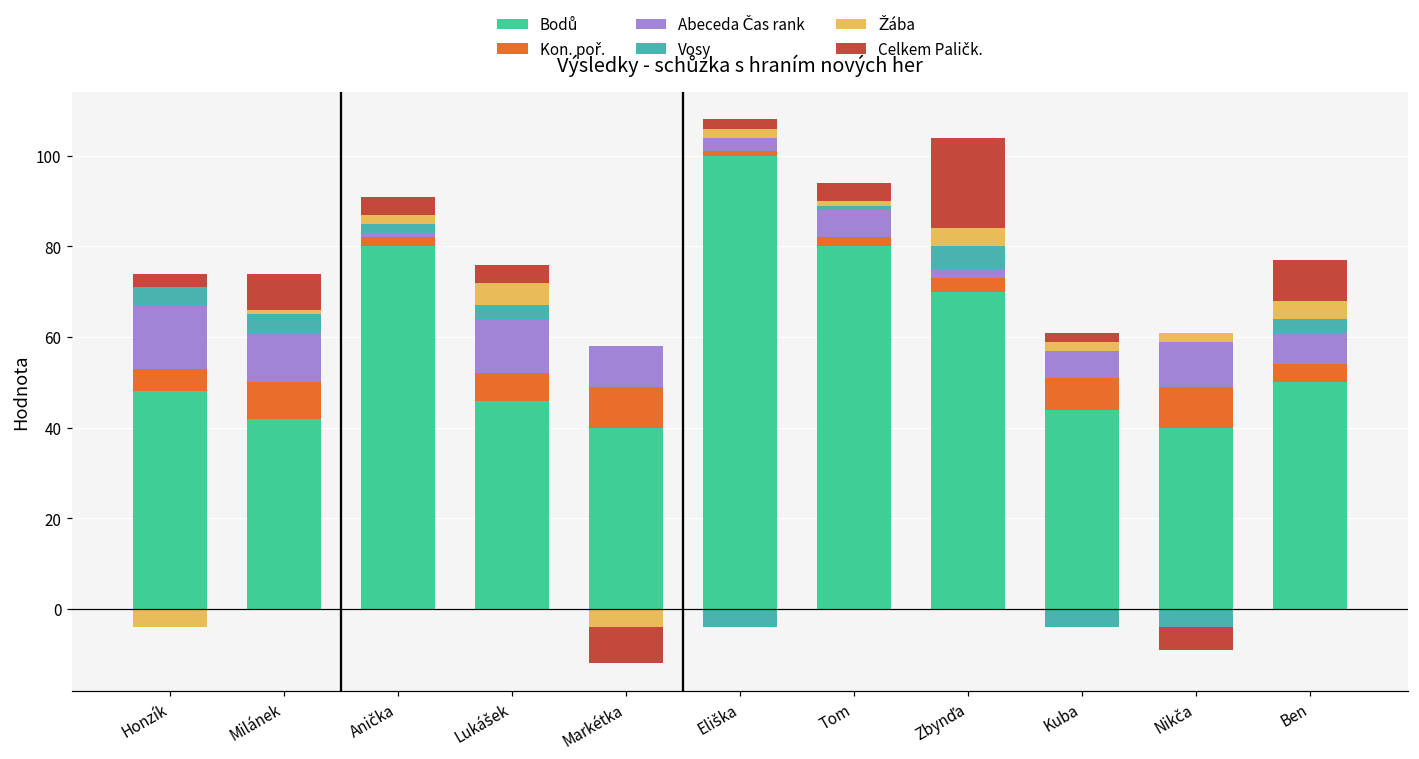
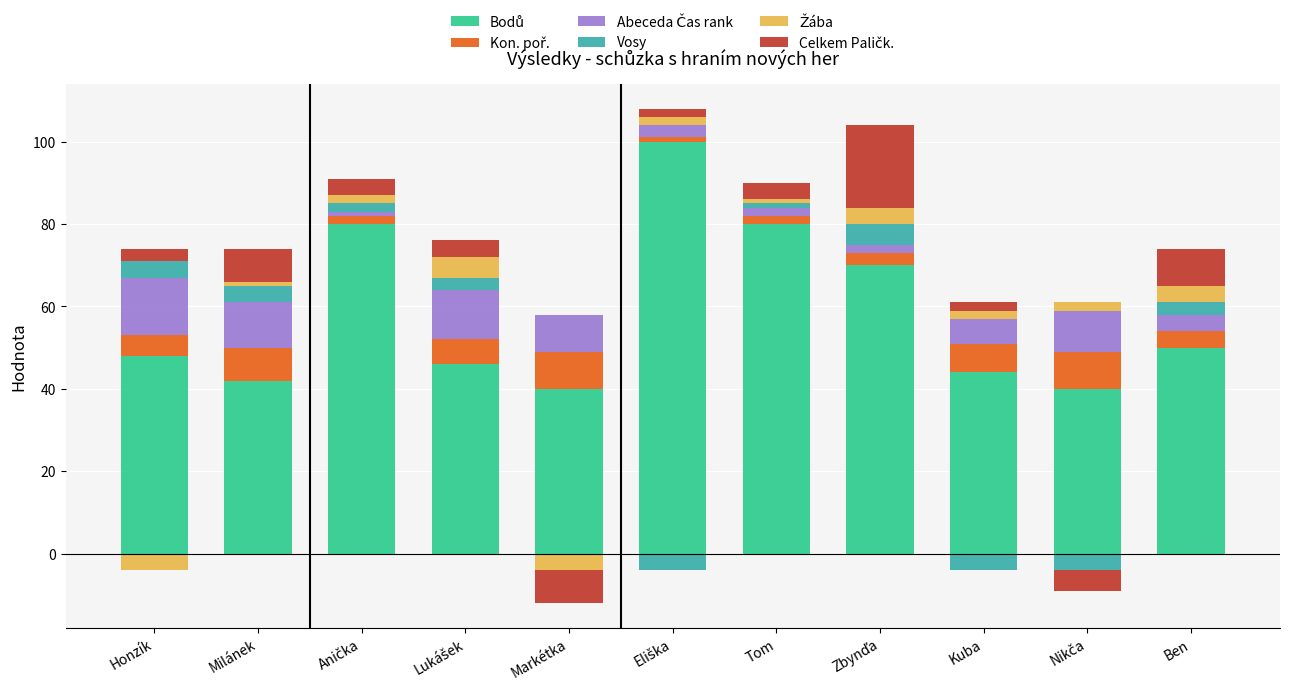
  {
    "Abeceda Čas rank": {
      "Honzík": 14,
      "Milánek": 11,
      "Anička": 1,
      "Lukášek": 12,
      "Markétka": 9,
      "Eliška": 3,
-     "Tom": 6,
+     "Tom": 2,
      "Zbynďa": 2,
      "Kuba": 6,
      "Nikča": 10,
-     "Ben": 7
+     "Ben": 4
    }
  }
